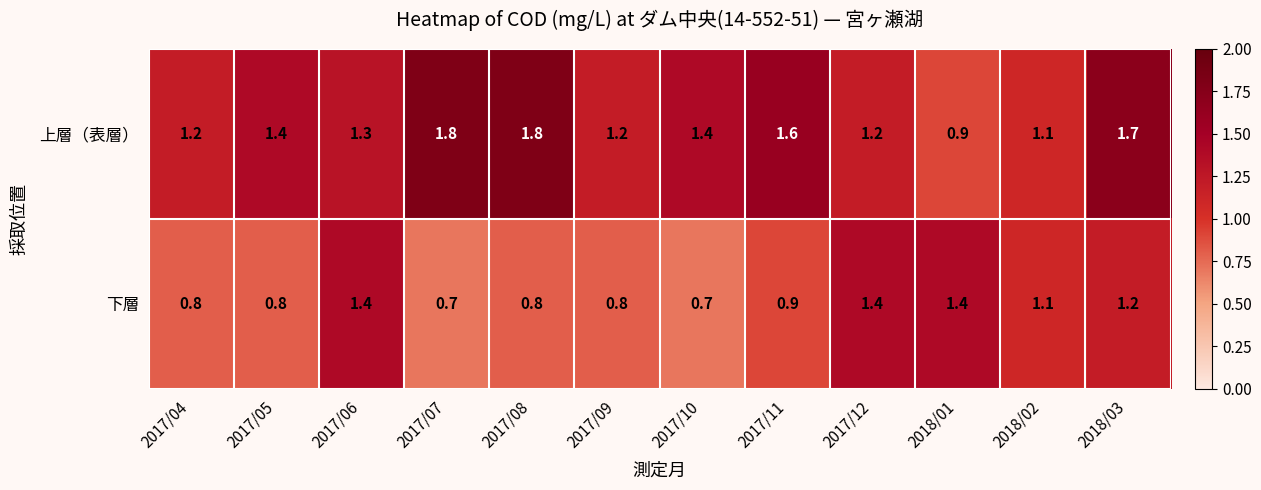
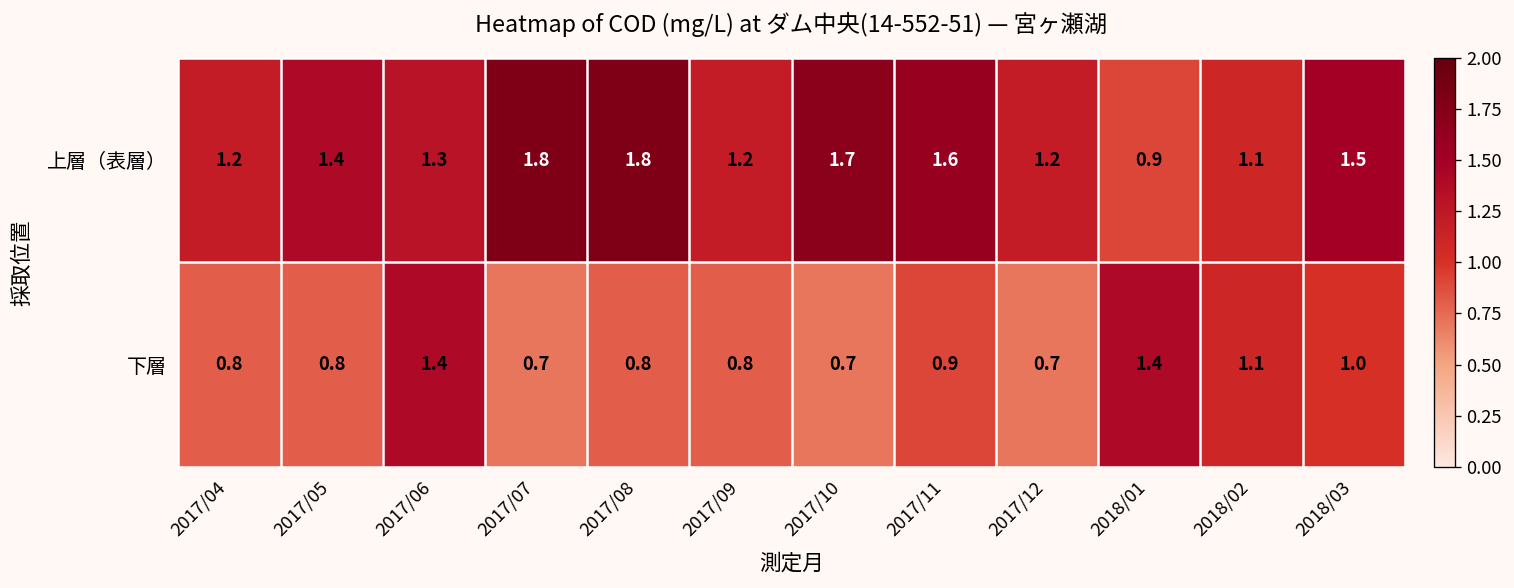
  {
    "上層（表層）": {
      "2017/04": 1.2,
      "2017/05": 1.4,
      "2017/06": 1.3,
      "2017/07": 1.8,
      "2017/08": 1.8,
      "2017/09": 1.2,
-     "2017/10": 1.4,
+     "2017/10": 1.7,
      "2017/11": 1.6,
      "2017/12": 1.2,
      "2018/01": 0.9,
      "2018/02": 1.1,
-     "2018/03": 1.7
+     "2018/03": 1.5
    },
    "下層": {
      "2017/04": 0.8,
      "2017/05": 0.8,
      "2017/06": 1.4,
      "2017/07": 0.7,
      "2017/08": 0.8,
      "2017/09": 0.8,
      "2017/10": 0.7,
      "2017/11": 0.9,
-     "2017/12": 1.4,
+     "2017/12": 0.7,
      "2018/01": 1.4,
      "2018/02": 1.1,
-     "2018/03": 1.2
+     "2018/03": 1.0
    }
  }
